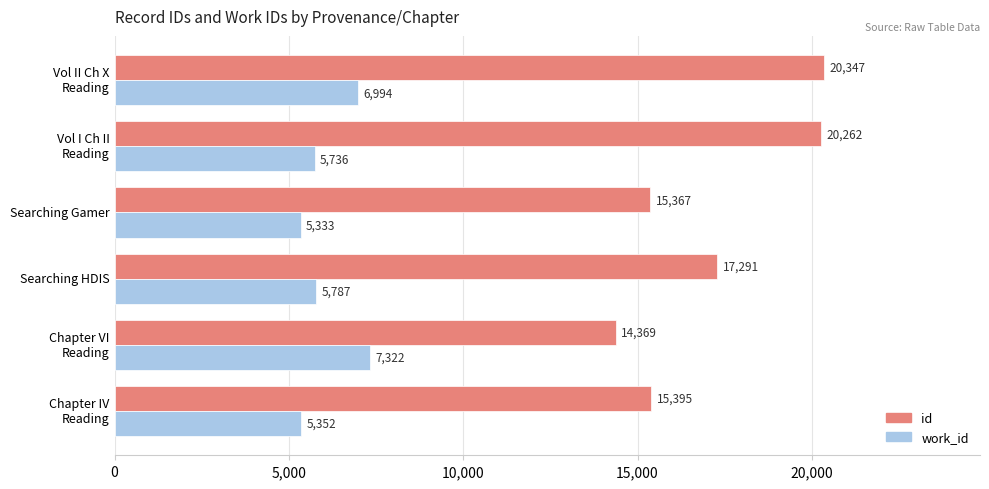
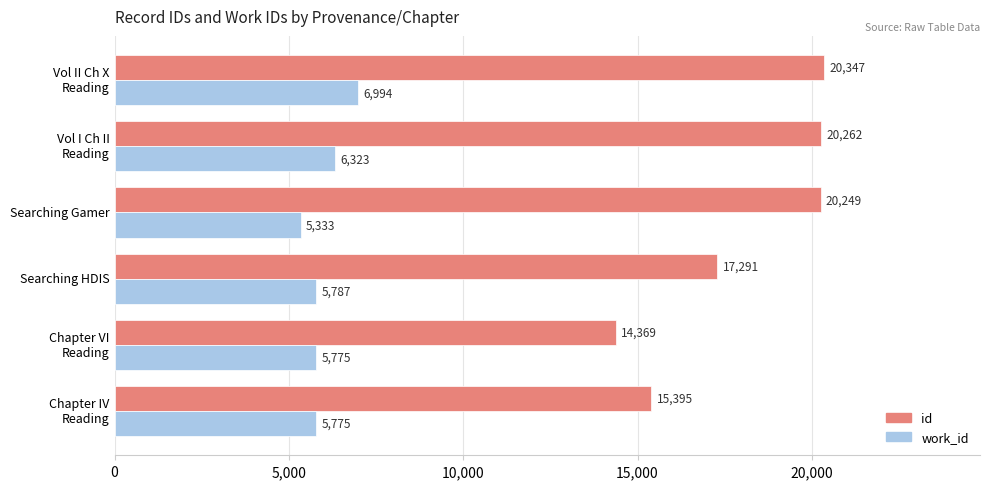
  {
    "id": {
      "Vol II Ch X Reading": "20,347",
      "Vol I Ch II Reading": "20,262",
-     "Searching Gamer": "15,367",
+     "Searching Gamer": "20,249",
      "Searching HDIS": "17,291",
      "Chapter VI Reading": "14,369",
      "Chapter IV Reading": "15,395"
    },
    "work_id": {
      "Vol II Ch X Reading": "6,994",
-     "Vol I Ch II Reading": "5,736",
+     "Vol I Ch II Reading": "6,323",
      "Searching Gamer": "5,333",
      "Searching HDIS": "5,787",
-     "Chapter VI Reading": "7,322",
-     "Chapter IV Reading": "5,352"
+     "Chapter VI Reading": "5,775",
+     "Chapter IV Reading": "5,775"
    }
  }
